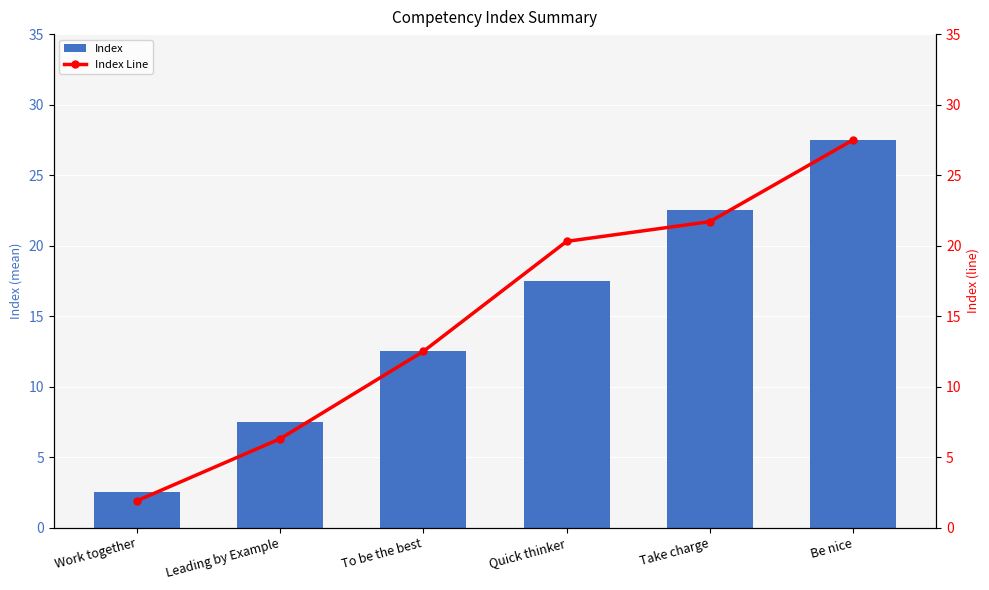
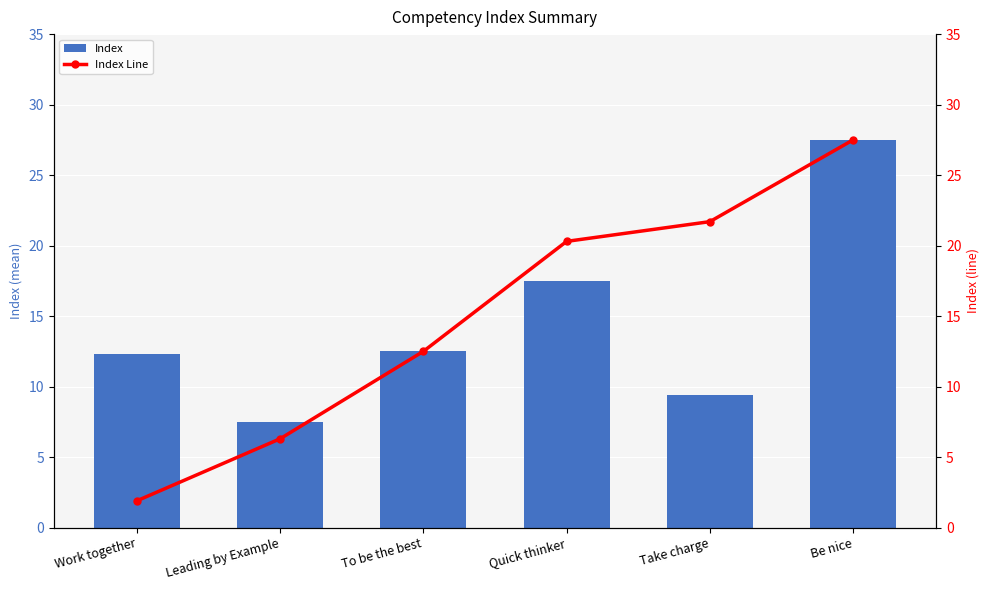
  {
    "Index": {
-     "Work together": 2.5,
+     "Work together": 12.3,
      "Leading by Example": 7.5,
      "To be the best": 12.5,
      "Quick thinker": 17.5,
-     "Take charge": 22.5,
+     "Take charge": 9.4,
      "Be nice": 27.5
    },
    "Index Line": {
      "Work together": 1.9,
      "Leading by Example": 6.3,
      "To be the best": 12.5,
      "Quick thinker": 20.3,
      "Take charge": 21.7,
      "Be nice": 27.5
    }
  }
